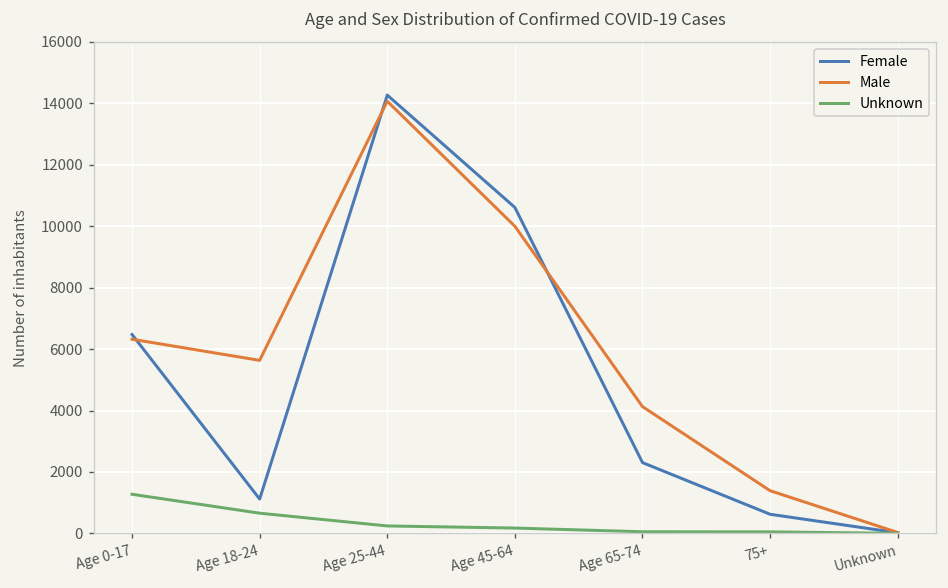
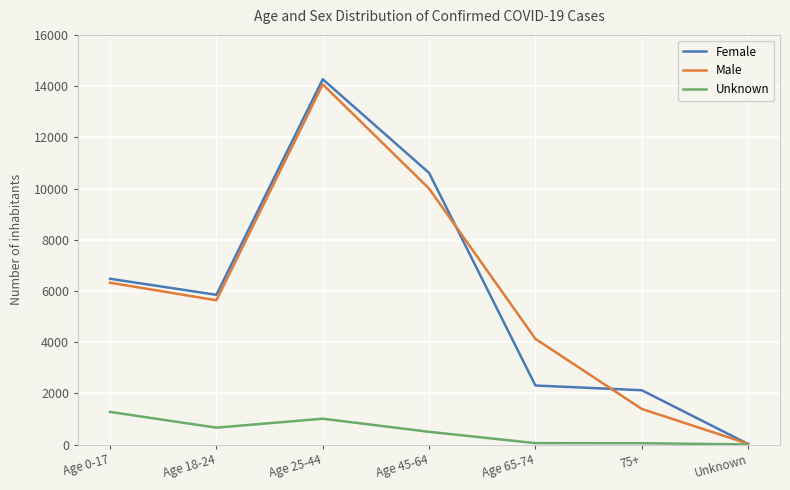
  {
    "Female": {
      "Age 0-17": 6500,
-     "Age 18-24": 1100,
+     "Age 18-24": 5800,
      "Age 25-44": 14300,
      "Age 45-64": 10600,
      "Age 65-74": 2300,
-     "75+": 600
+     "75+": 2100
    },
    "Male": {
      "Age 0-17": 6300,
      "Age 18-24": 5600,
      "Age 25-44": 14100,
      "Age 45-64": 10000,
      "Age 65-74": 4100,
      "75+": 1400
    },
    "Unknown": {
      "Age 0-17": 1300,
      "Age 18-24": 700,
-     "Age 25-44": 200,
-     "Age 45-64": 200,
+     "Age 25-44": 1000,
+     "Age 45-64": 500,
      "Age 65-74": 100,
      "75+": 100
    }
  }
